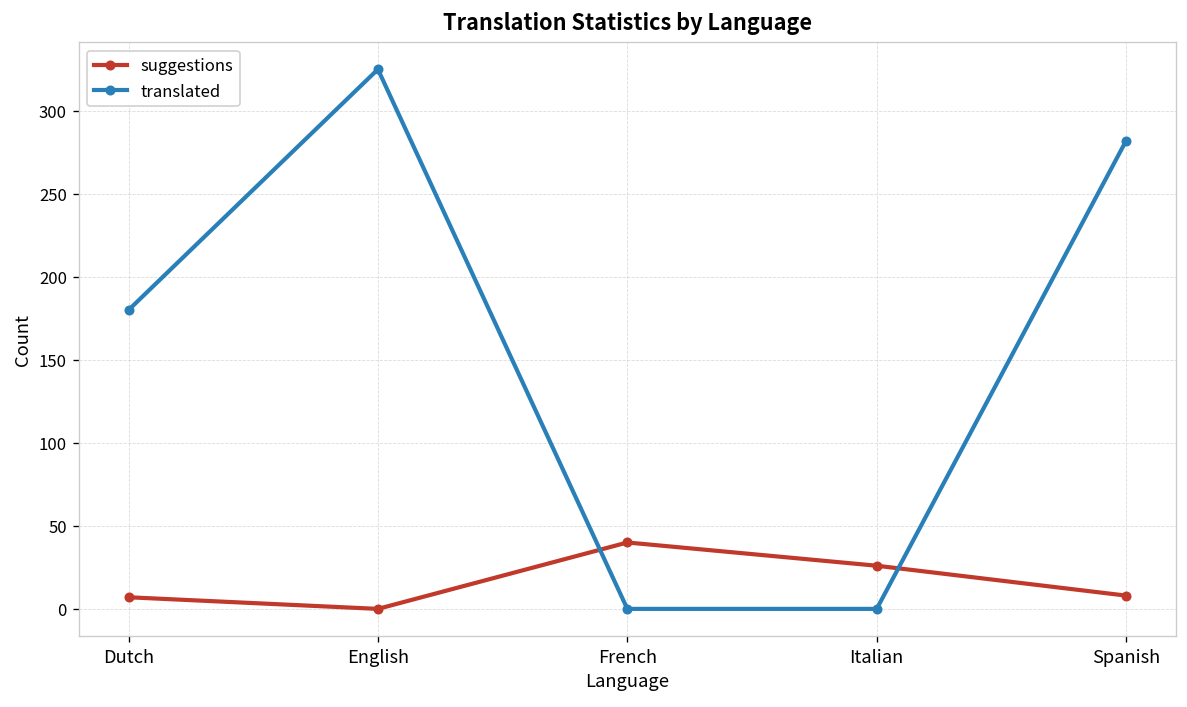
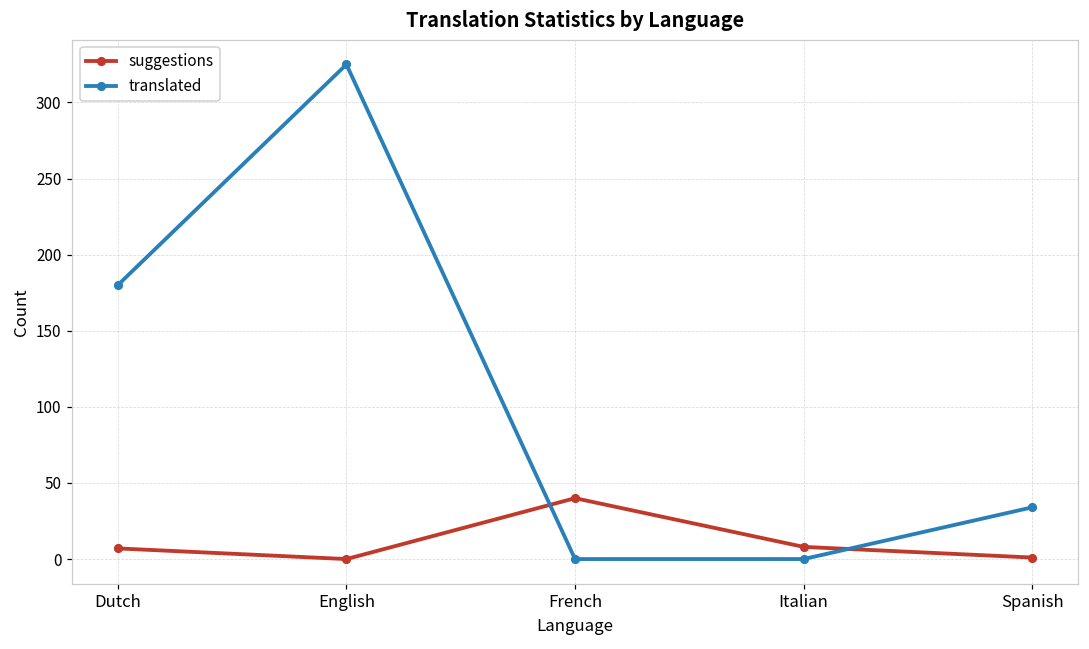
  {
    "suggestions": {
      "Dutch": 7,
      "English": 0,
      "French": 40,
-     "Italian": 26,
-     "Spanish": 8
+     "Italian": 8,
+     "Spanish": 1
    },
    "translated": {
      "Dutch": 180,
      "English": 325,
      "French": 0,
      "Italian": 0,
-     "Spanish": 282
+     "Spanish": 34
    }
  }
